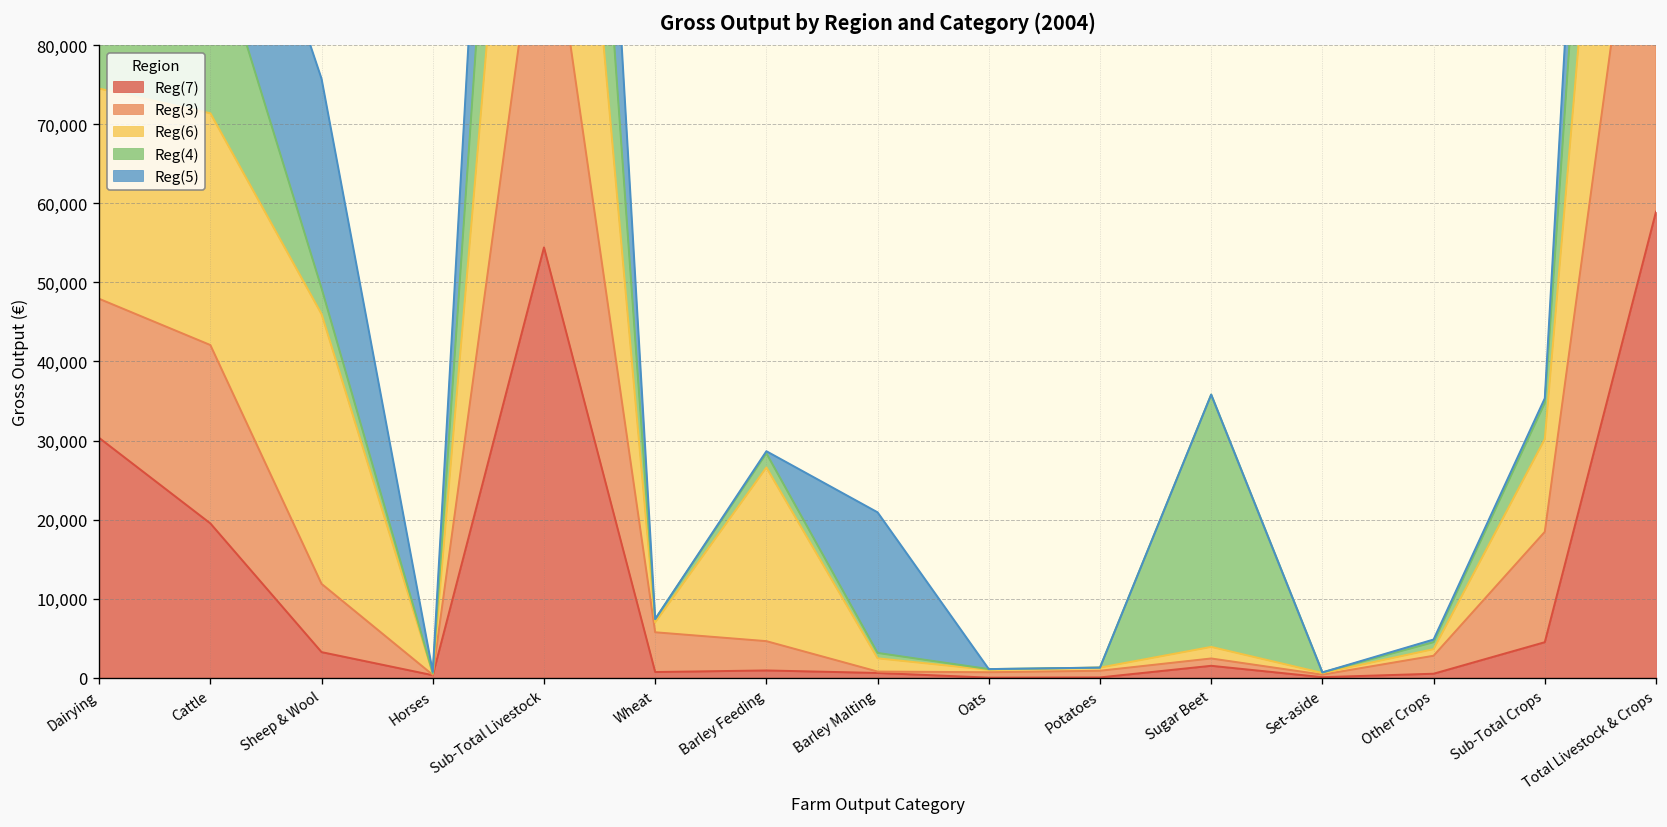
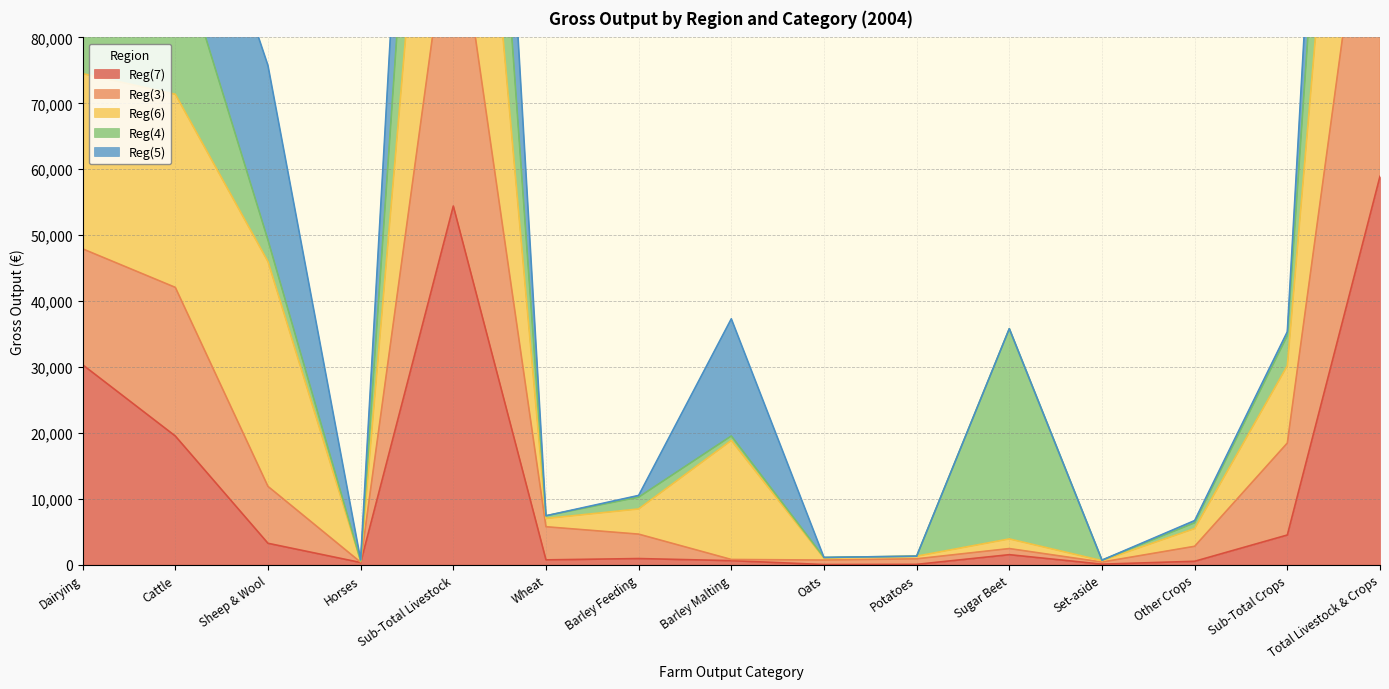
  {
    "Reg(6)": {
      "Dairying": "27,000",
      "Cattle": "29,000",
      "Sheep & Wool": "34,000",
      "Wheat": "1,000",
-     "Barley Feeding": "22,000",
-     "Barley Malting": "2,000",
+     "Barley Feeding": "4,000",
+     "Barley Malting": "18,000",
      "Sugar Beet": "1,000",
-     "Other Crops": "1,000",
+     "Other Crops": "3,000",
      "Sub-Total Crops": "12,000"
    },
    "Reg(4)": {
      "Sheep & Wool": "3,000",
      "Barley Malting": "1,000",
      "Sub-Total Crops": "5,000"
    },
    "Reg(5)": {
      "Sheep & Wool": "26,000",
      "Barley Malting": "18,000",
      "Sub-Total Crops": "1,000"
    }
  }
